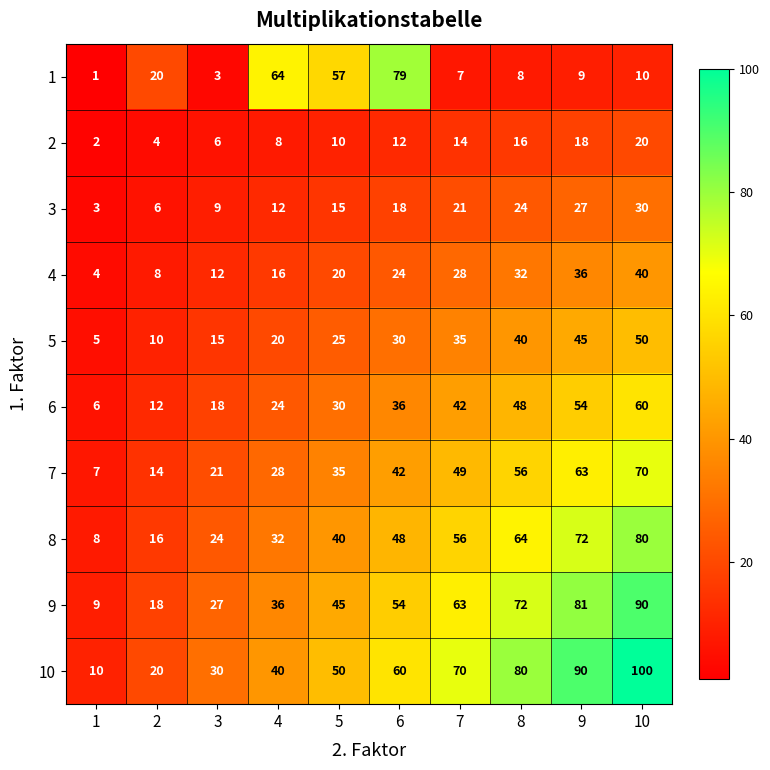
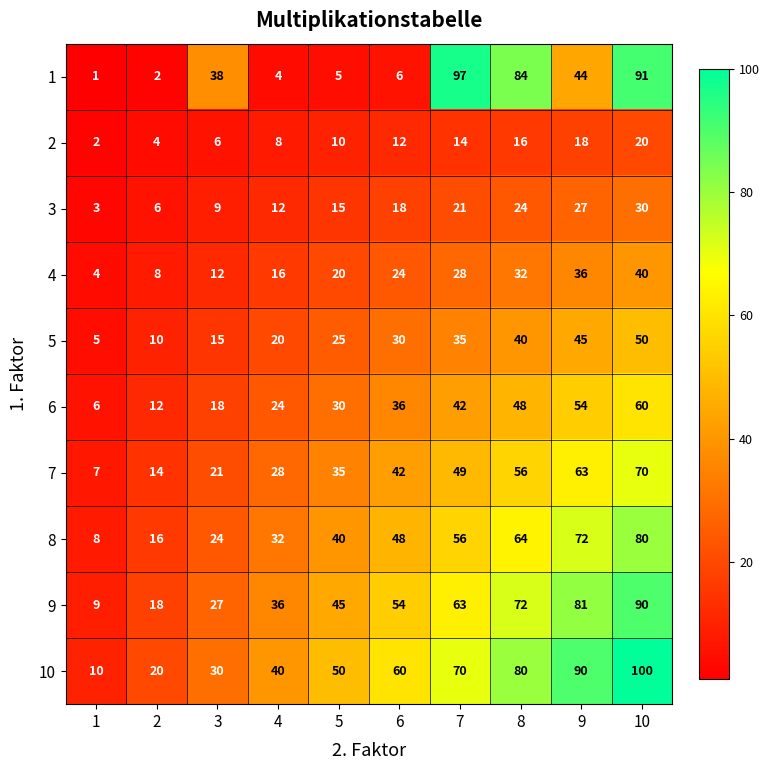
  {
    "1": {
      "1": 1,
-     "2": 20,
-     "3": 3,
-     "4": 64,
-     "5": 57,
-     "6": 79,
-     "7": 7,
-     "8": 8,
-     "9": 9,
-     "10": 10
+     "2": 2,
+     "3": 38,
+     "4": 4,
+     "5": 5,
+     "6": 6,
+     "7": 97,
+     "8": 84,
+     "9": 44,
+     "10": 91
    },
    "2": {
      "1": 2,
      "2": 4,
      "3": 6,
      "4": 8,
      "5": 10,
      "6": 12,
      "7": 14,
      "8": 16,
      "9": 18,
      "10": 20
    },
    "3": {
      "1": 3,
      "2": 6,
      "3": 9,
      "4": 12,
      "5": 15,
      "6": 18,
      "7": 21,
      "8": 24,
      "9": 27,
      "10": 30
    },
    "4": {
      "1": 4,
      "2": 8,
      "3": 12,
      "4": 16,
      "5": 20,
      "6": 24,
      "7": 28,
      "8": 32,
      "9": 36,
      "10": 40
    },
    "5": {
      "1": 5,
      "2": 10,
      "3": 15,
      "4": 20,
      "5": 25,
      "6": 30,
      "7": 35,
      "8": 40,
      "9": 45,
      "10": 50
    },
    "6": {
      "1": 6,
      "2": 12,
      "3": 18,
      "4": 24,
      "5": 30,
      "6": 36,
      "7": 42,
      "8": 48,
      "9": 54,
      "10": 60
    },
    "7": {
      "1": 7,
      "2": 14,
      "3": 21,
      "4": 28,
      "5": 35,
      "6": 42,
      "7": 49,
      "8": 56,
      "9": 63,
      "10": 70
    },
    "8": {
      "1": 8,
      "2": 16,
      "3": 24,
      "4": 32,
      "5": 40,
      "6": 48,
      "7": 56,
      "8": 64,
      "9": 72,
      "10": 80
    },
    "9": {
      "1": 9,
      "2": 18,
      "3": 27,
      "4": 36,
      "5": 45,
      "6": 54,
      "7": 63,
      "8": 72,
      "9": 81,
      "10": 90
    },
    "10": {
      "1": 10,
      "2": 20,
      "3": 30,
      "4": 40,
      "5": 50,
      "6": 60,
      "7": 70,
      "8": 80,
      "9": 90,
      "10": 100
    }
  }
